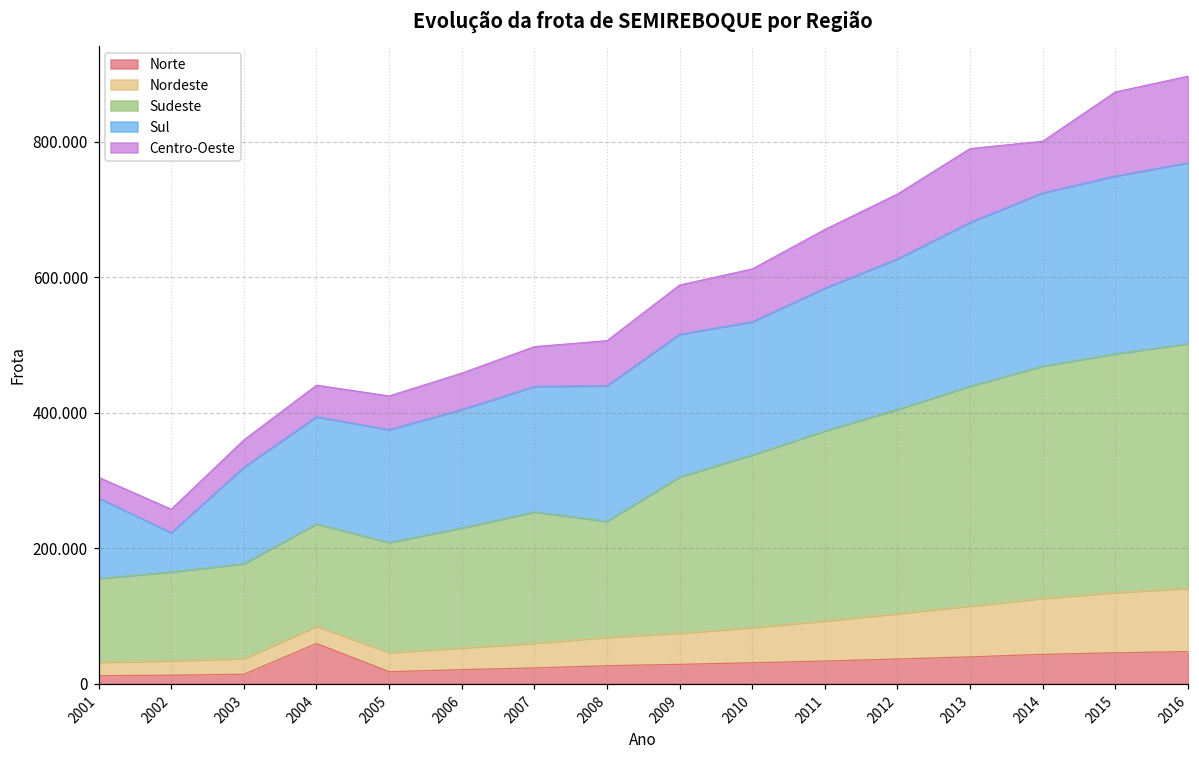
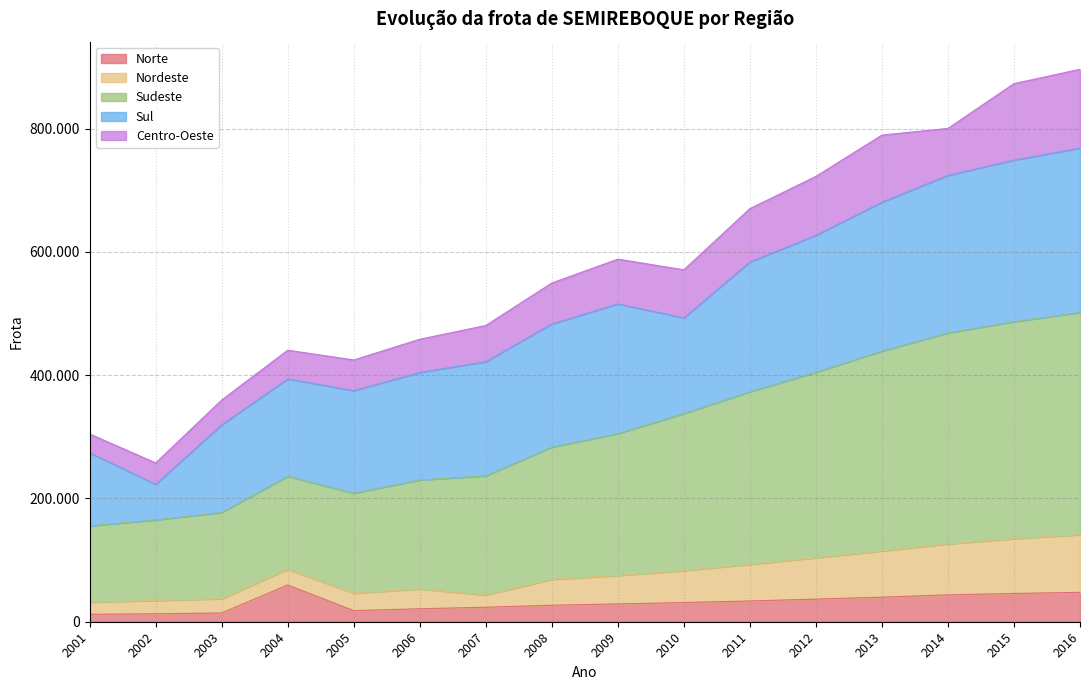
  {
    "Norte": {
      "2001": 10,
      "2002": 10,
      "2003": 10,
      "2004": 60,
      "2005": 20,
      "2006": 20,
      "2007": 20,
      "2008": 30,
      "2009": 30,
      "2010": 30,
      "2011": 30,
      "2012": 40,
      "2013": 40,
      "2014": 40,
      "2015": 50,
      "2016": 50
    },
    "Nordeste": {
      "2001": 20,
      "2002": 20,
      "2003": 20,
      "2004": 30,
      "2005": 30,
      "2006": 30,
-     "2007": 40,
+     "2007": 20,
      "2008": 40,
      "2009": 50,
      "2010": 50,
      "2011": 60,
      "2012": 70,
      "2013": 80,
      "2014": 80,
      "2015": 90,
      "2016": 90
    },
    "Sudeste": {
      "2001": 120,
      "2002": 130,
      "2003": 140,
      "2004": 150,
      "2005": 160,
      "2006": 180,
      "2007": 190,
-     "2008": 170,
+     "2008": 210,
      "2009": 230,
      "2010": 250,
      "2011": 280,
      "2012": 300,
      "2013": 320,
      "2014": 340,
      "2015": 350,
      "2016": 360
    },
    "Sul": {
      "2001": 120,
      "2002": 60,
      "2003": 140,
      "2004": 160,
      "2005": 170,
      "2006": 170,
      "2007": 190,
      "2008": 200,
      "2009": 210,
-     "2010": 200,
+     "2010": 160,
      "2011": 210,
      "2012": 220,
      "2013": 240,
      "2014": 260,
      "2015": 260,
      "2016": 270
    },
    "Centro-Oeste": {
      "2001": 30,
      "2002": 30,
      "2003": 40,
      "2004": 50,
      "2005": 50,
      "2006": 50,
      "2007": 60,
      "2008": 70,
      "2009": 70,
      "2010": 80,
      "2011": 90,
      "2012": 100,
      "2013": 110,
      "2014": 80,
      "2015": 120,
      "2016": 130
    }
  }
